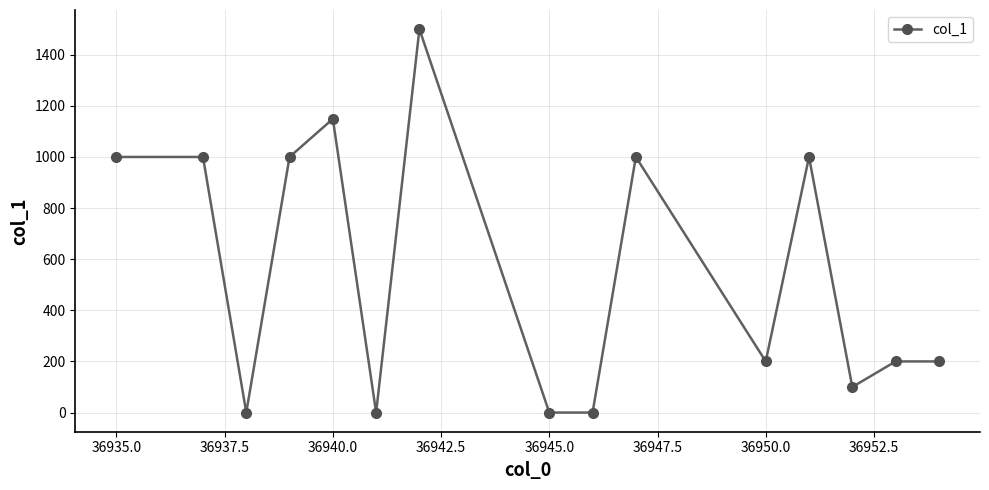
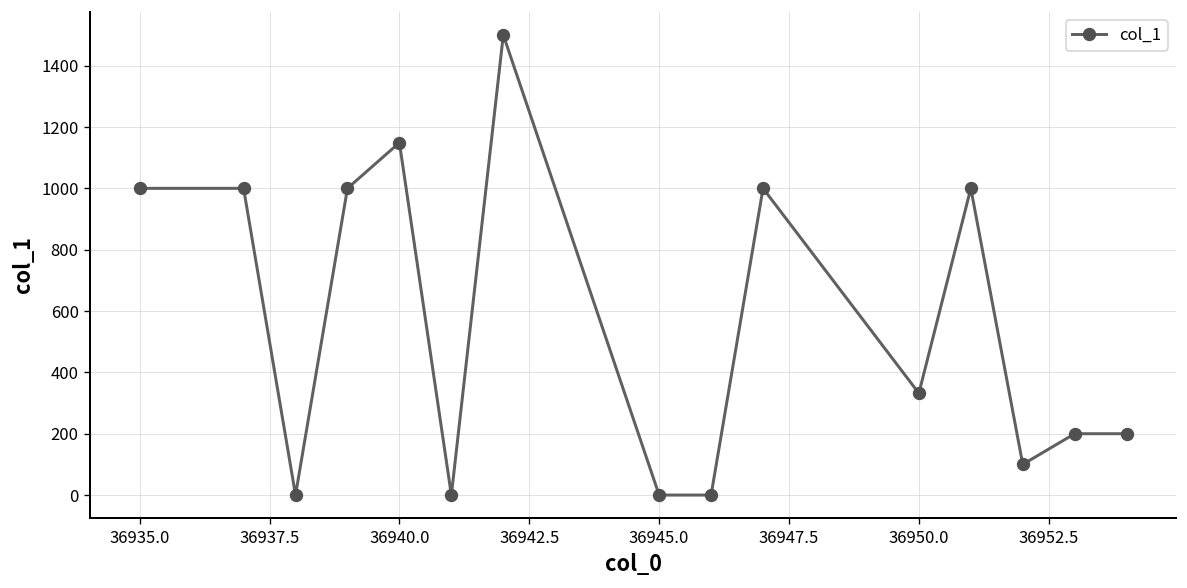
  {
    "36935.0": 1000,
    "36940.0": 1150,
    "36945.0": 0,
-   "36950.0": 200
+   "36950.0": 330
  }
